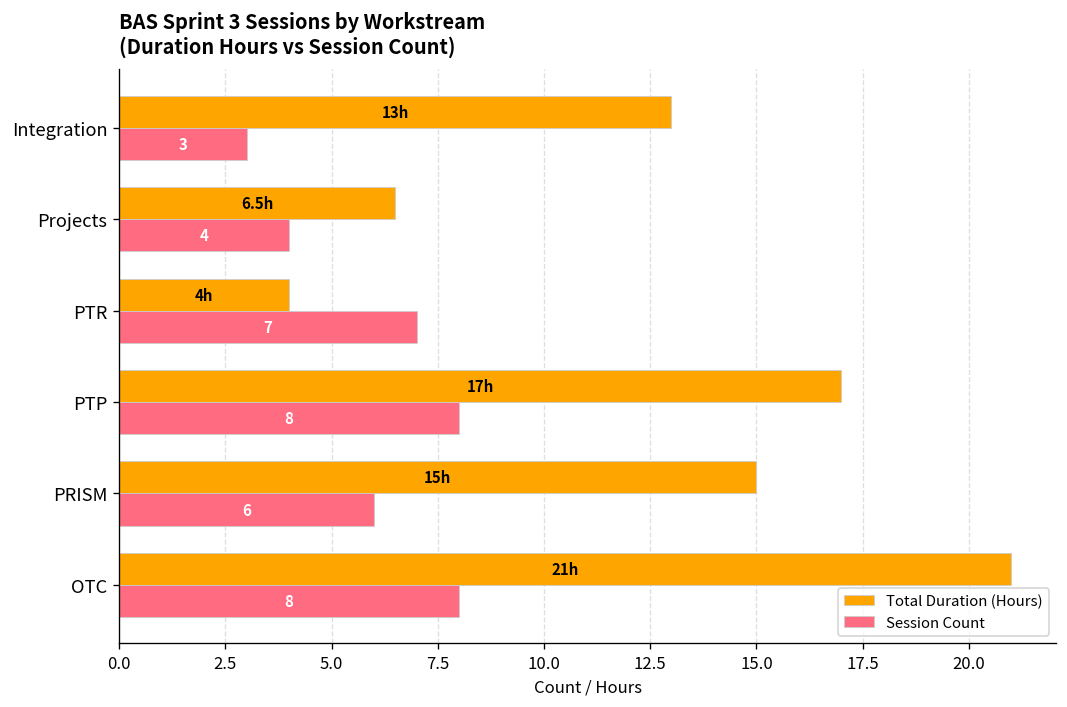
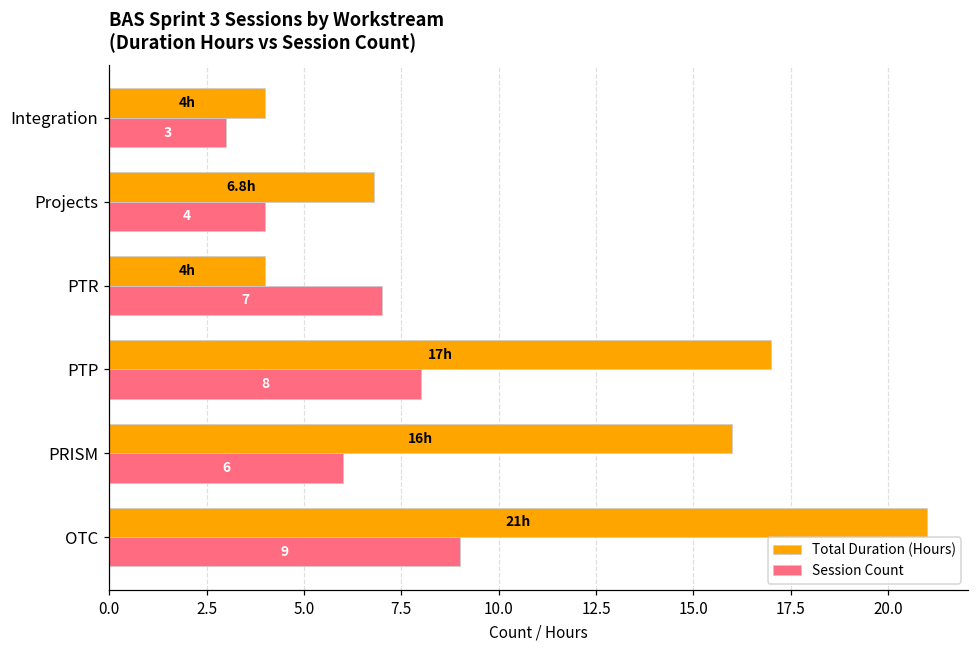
  {
    "Total Duration (Hours)": {
-     "Integration": "13h",
-     "Projects": "6.5h",
+     "Integration": "4h",
+     "Projects": "6.8h",
      "PTR": "4h",
      "PTP": "17h",
-     "PRISM": "15h",
+     "PRISM": "16h",
      "OTC": "21h"
    },
    "Session Count": {
      "Integration": "3",
      "Projects": "4",
      "PTR": "7",
      "PTP": "8",
      "PRISM": "6",
-     "OTC": "8"
+     "OTC": "9"
    }
  }
